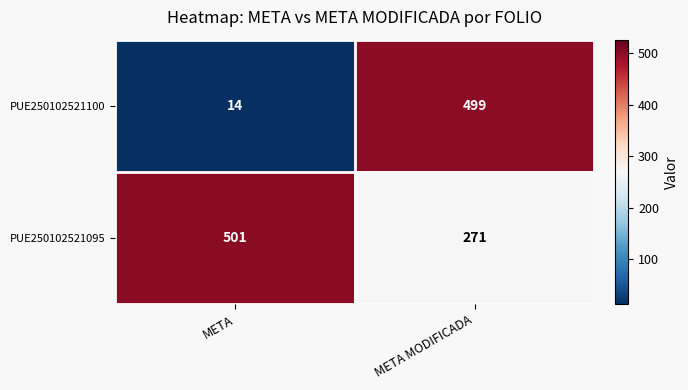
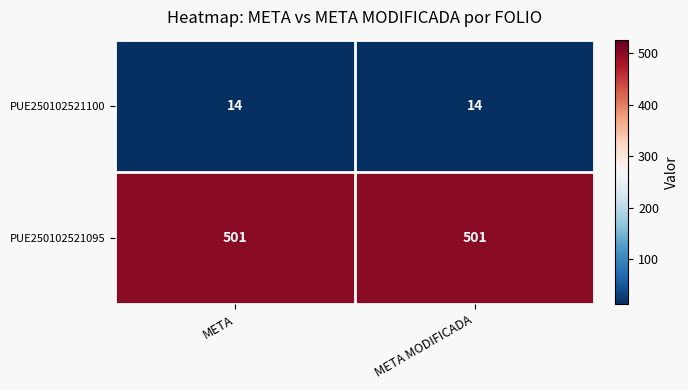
  {
    "PUE250102521100": {
      "META": 14,
-     "META MODIFICADA": 499
+     "META MODIFICADA": 14
    },
    "PUE250102521095": {
      "META": 501,
-     "META MODIFICADA": 271
+     "META MODIFICADA": 501
    }
  }
